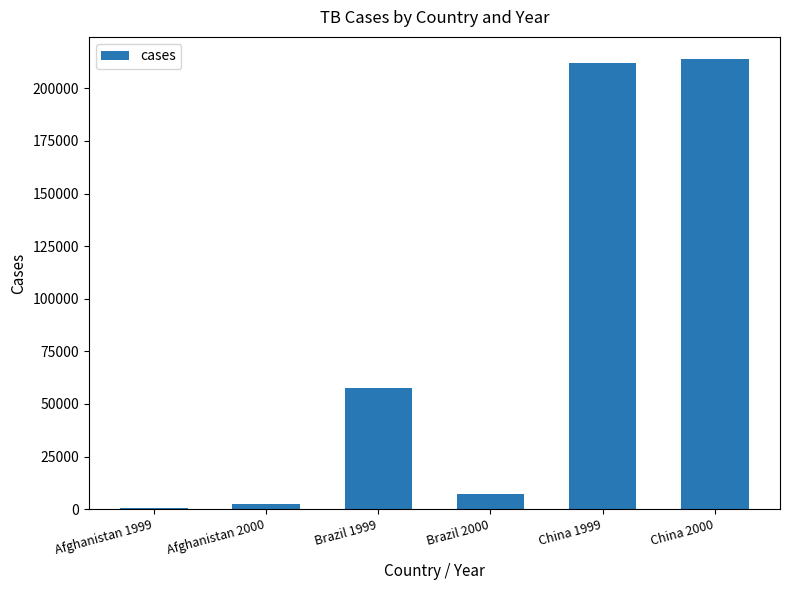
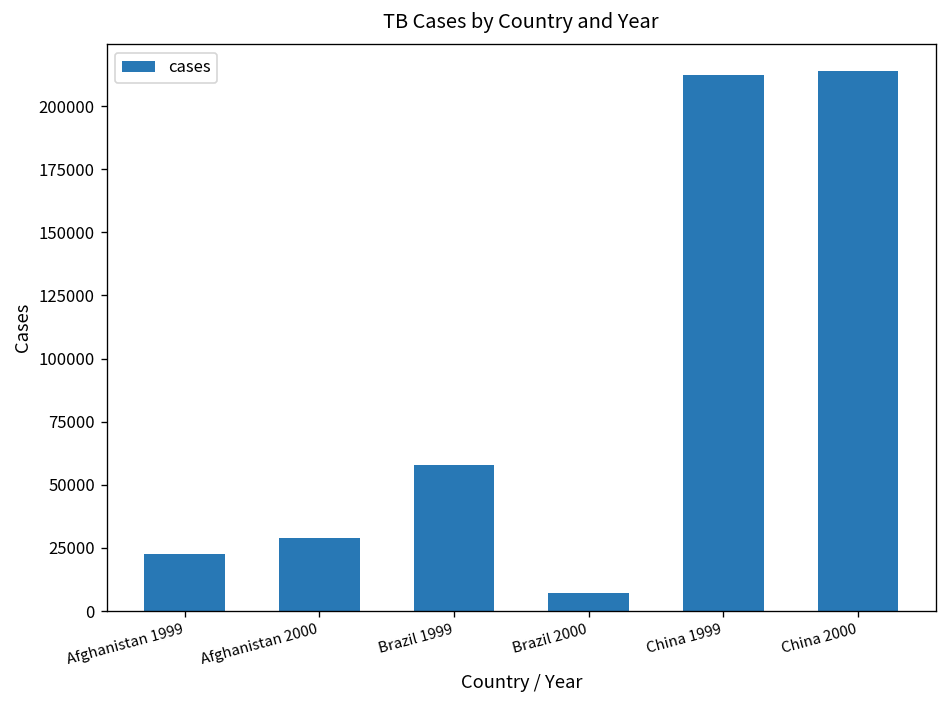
  {
-   "Afghanistan 1999": 1000,
-   "Afghanistan 2000": 3000,
+   "Afghanistan 1999": 23000,
+   "Afghanistan 2000": 29000,
    "Brazil 1999": 58000,
    "Brazil 2000": 7000,
    "China 1999": 212000,
    "China 2000": 214000
  }
